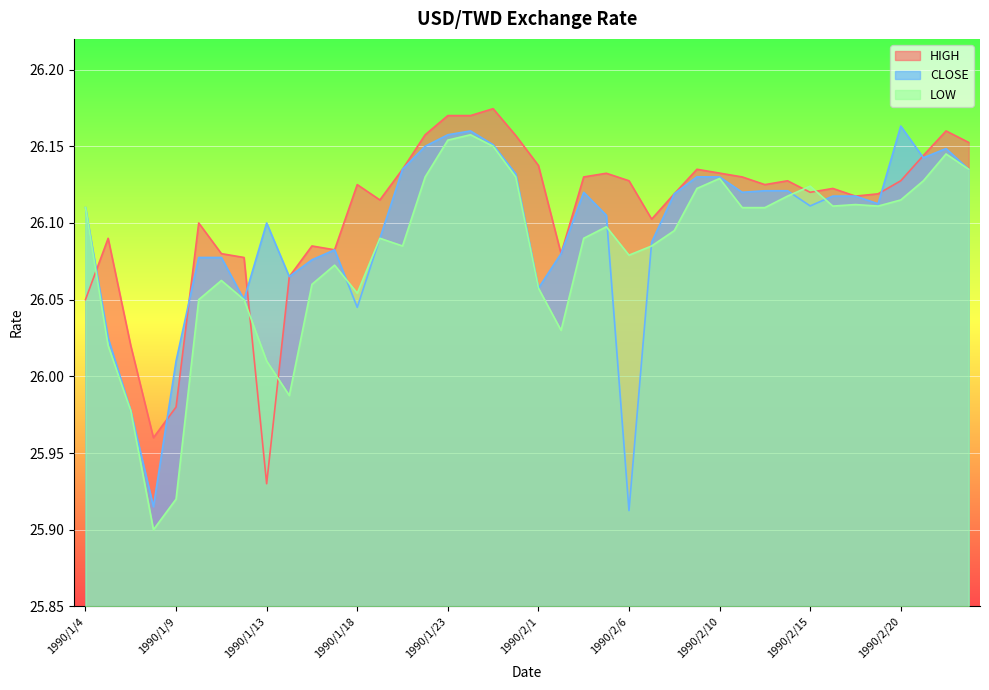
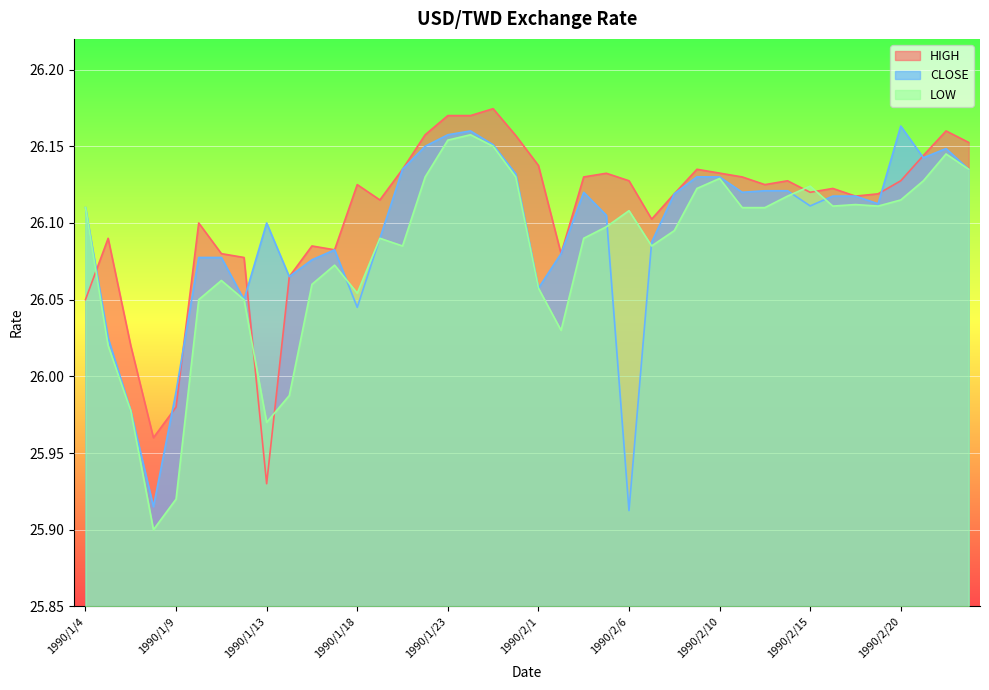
  {
    "HIGH": {
      "1990/1/4": 26.050,
      "1990/1/9": 25.980,
      "1990/1/13": 25.930,
      "1990/1/18": 26.125,
      "1990/1/23": 26.170,
      "1990/2/1": 26.138,
      "1990/2/6": 26.128,
      "1990/2/10": 26.133,
      "1990/2/15": 26.120,
      "1990/2/20": 26.128
    },
    "CLOSE": {
-     "1990/1/9": 26.01,
+     "1990/1/9": 25.99,
      "1990/1/13": 26.10,
      "1990/1/18": 26.045,
      "1990/1/23": 26.158,
      "1990/2/6": 25.913,
      "1990/2/15": 26.11,
      "1990/2/20": 26.163
    },
    "LOW": {
      "1990/1/9": 25.920,
-     "1990/1/13": 26.01,
+     "1990/1/13": 25.97,
      "1990/1/18": 26.054,
      "1990/1/23": 26.154,
-     "1990/2/6": 26.079,
+     "1990/2/6": 26.108,
      "1990/2/15": 26.124,
      "1990/2/20": 26.115
    }
  }
